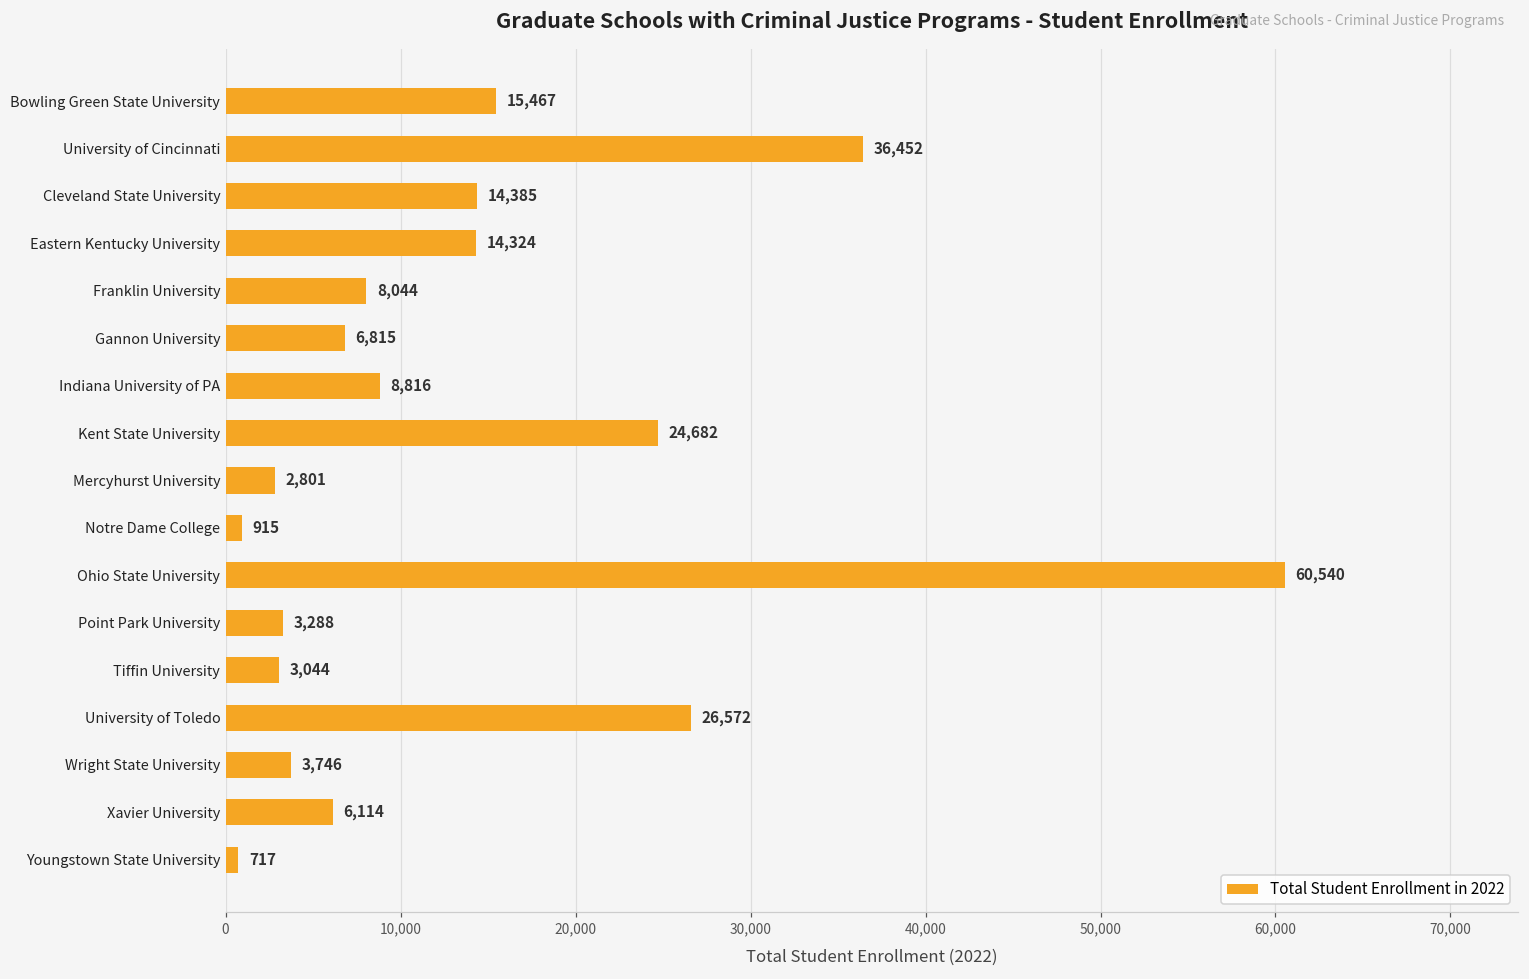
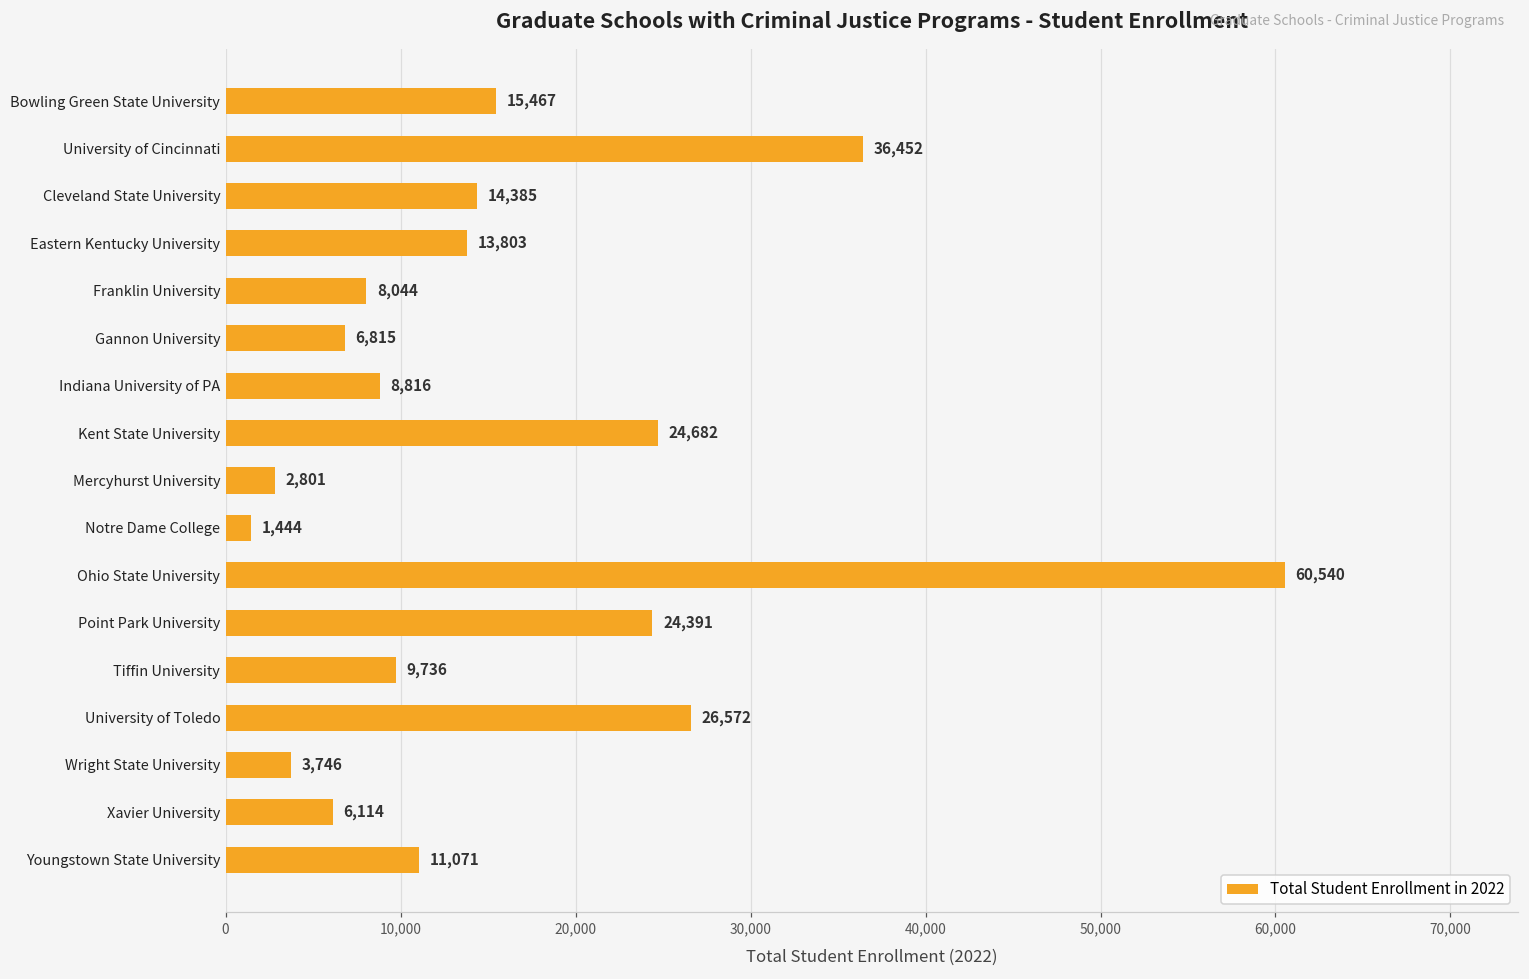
  {
    "Bowling Green State University": "15,467",
    "University of Cincinnati": "36,452",
    "Cleveland State University": "14,385",
-   "Eastern Kentucky University": "14,324",
+   "Eastern Kentucky University": "13,803",
    "Franklin University": "8,044",
    "Gannon University": "6,815",
    "Indiana University of PA": "8,816",
    "Kent State University": "24,682",
    "Mercyhurst University": "2,801",
-   "Notre Dame College": "915",
+   "Notre Dame College": "1,444",
    "Ohio State University": "60,540",
-   "Point Park University": "3,288",
-   "Tiffin University": "3,044",
+   "Point Park University": "24,391",
+   "Tiffin University": "9,736",
    "University of Toledo": "26,572",
    "Wright State University": "3,746",
    "Xavier University": "6,114",
-   "Youngstown State University": "717"
+   "Youngstown State University": "11,071"
  }
